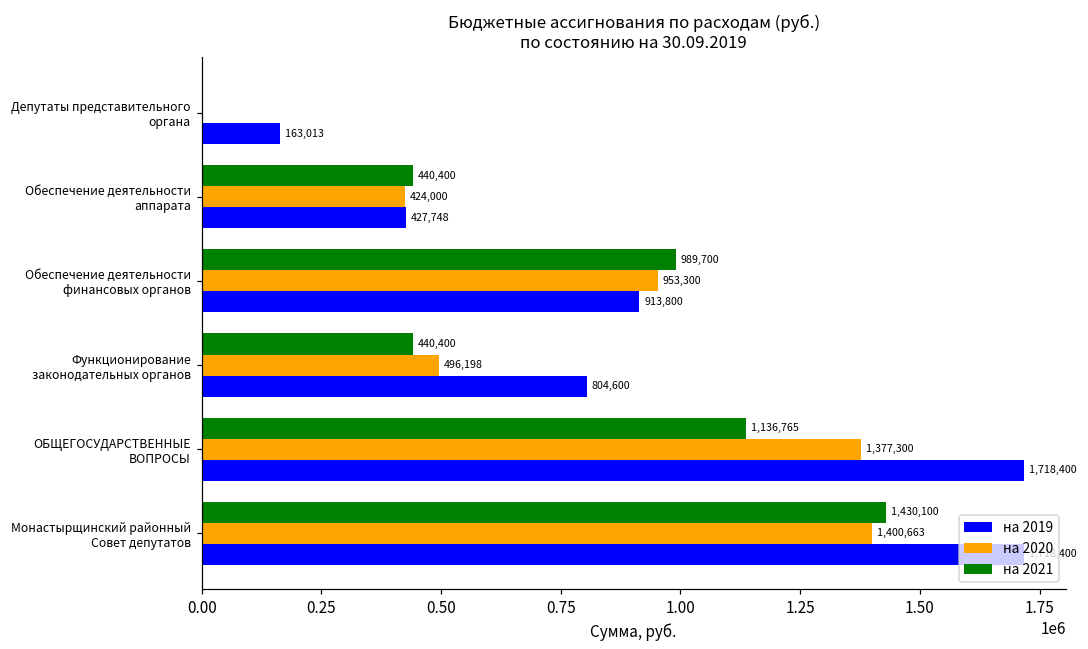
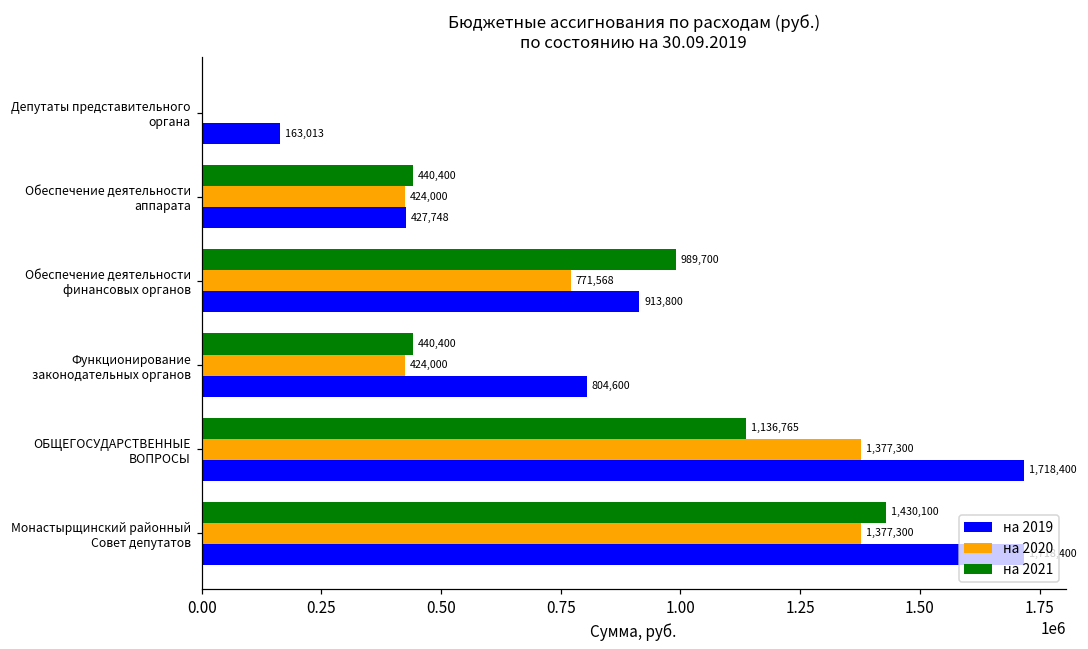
  {
    "на 2019": {
      "Депутаты представительного органа": "163,013",
      "Обеспечение деятельности аппарата": "427,748",
      "Обеспечение деятельности финансовых органов": "913,800",
      "Функционирование законодательных органов": "804,600",
      "ОБЩЕГОСУДАРСТВЕННЫЕ ВОПРОСЫ": "1,718,400"
    },
    "на 2020": {
      "Обеспечение деятельности аппарата": "424,000",
-     "Обеспечение деятельности финансовых органов": "953,300",
-     "Функционирование законодательных органов": "496,198",
+     "Обеспечение деятельности финансовых органов": "771,568",
+     "Функционирование законодательных органов": "424,000",
      "ОБЩЕГОСУДАРСТВЕННЫЕ ВОПРОСЫ": "1,377,300",
-     "Монастырщинский районный Совет депутатов": "1,400,663"
+     "Монастырщинский районный Совет депутатов": "1,377,300"
    },
    "на 2021": {
      "Обеспечение деятельности аппарата": "440,400",
      "Обеспечение деятельности финансовых органов": "989,700",
      "Функционирование законодательных органов": "440,400",
      "ОБЩЕГОСУДАРСТВЕННЫЕ ВОПРОСЫ": "1,136,765",
      "Монастырщинский районный Совет депутатов": "1,430,100"
    }
  }
